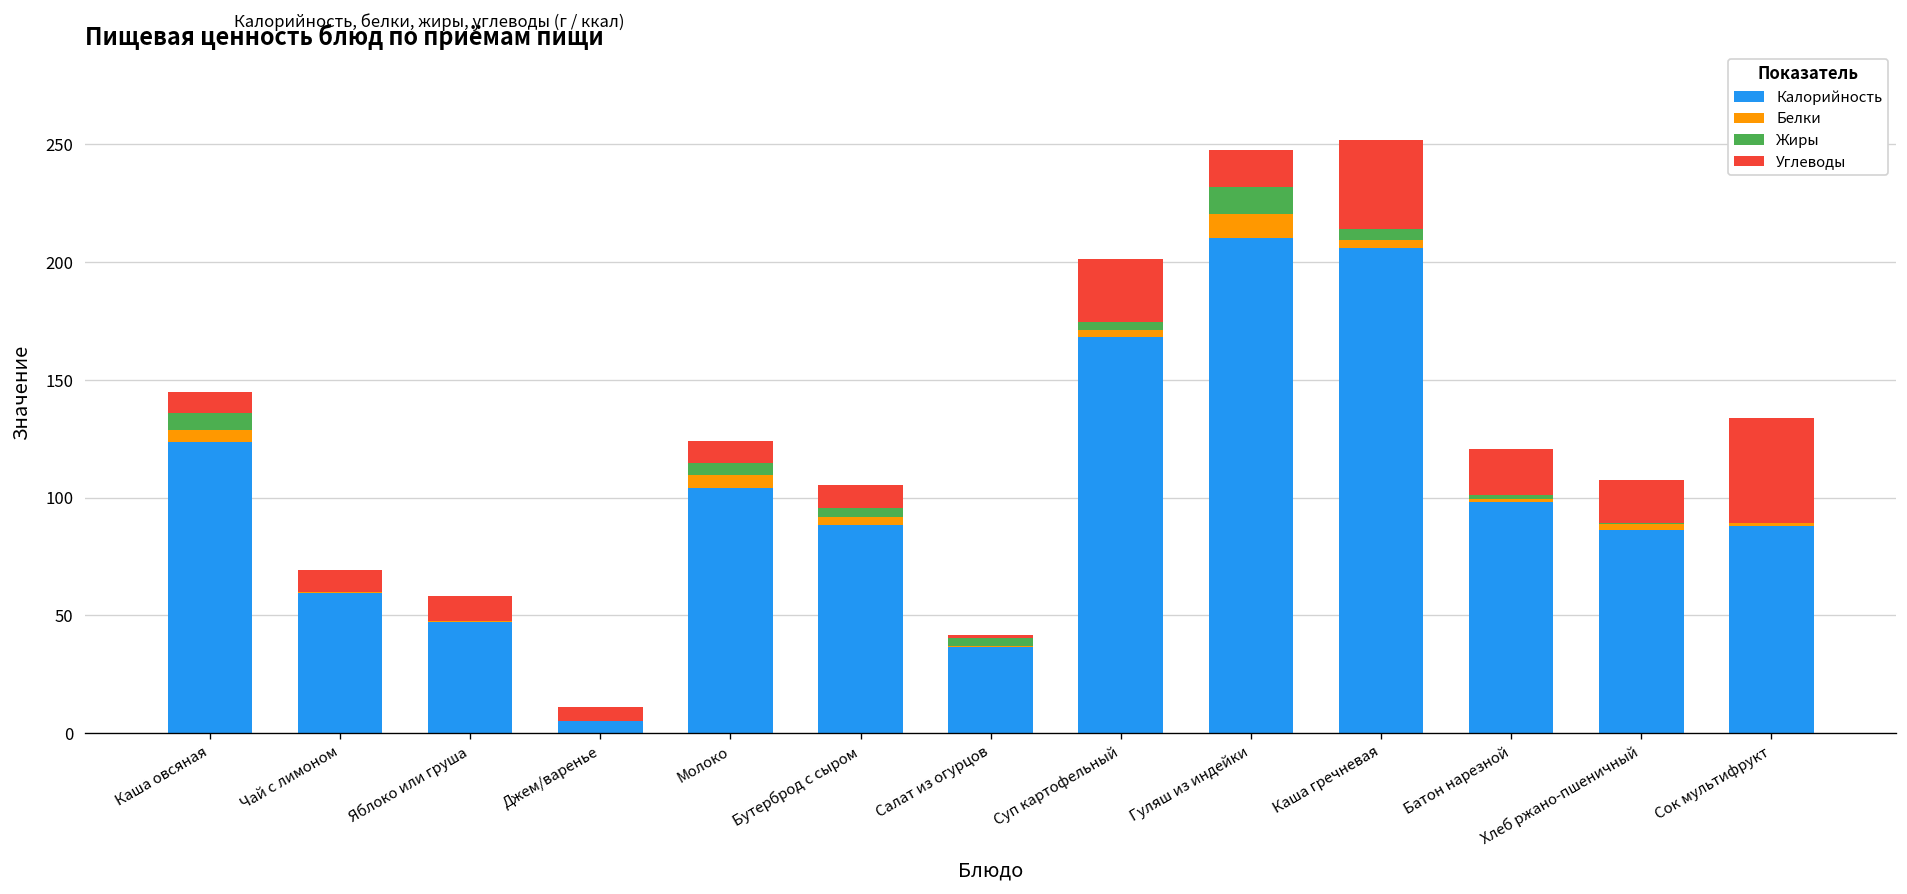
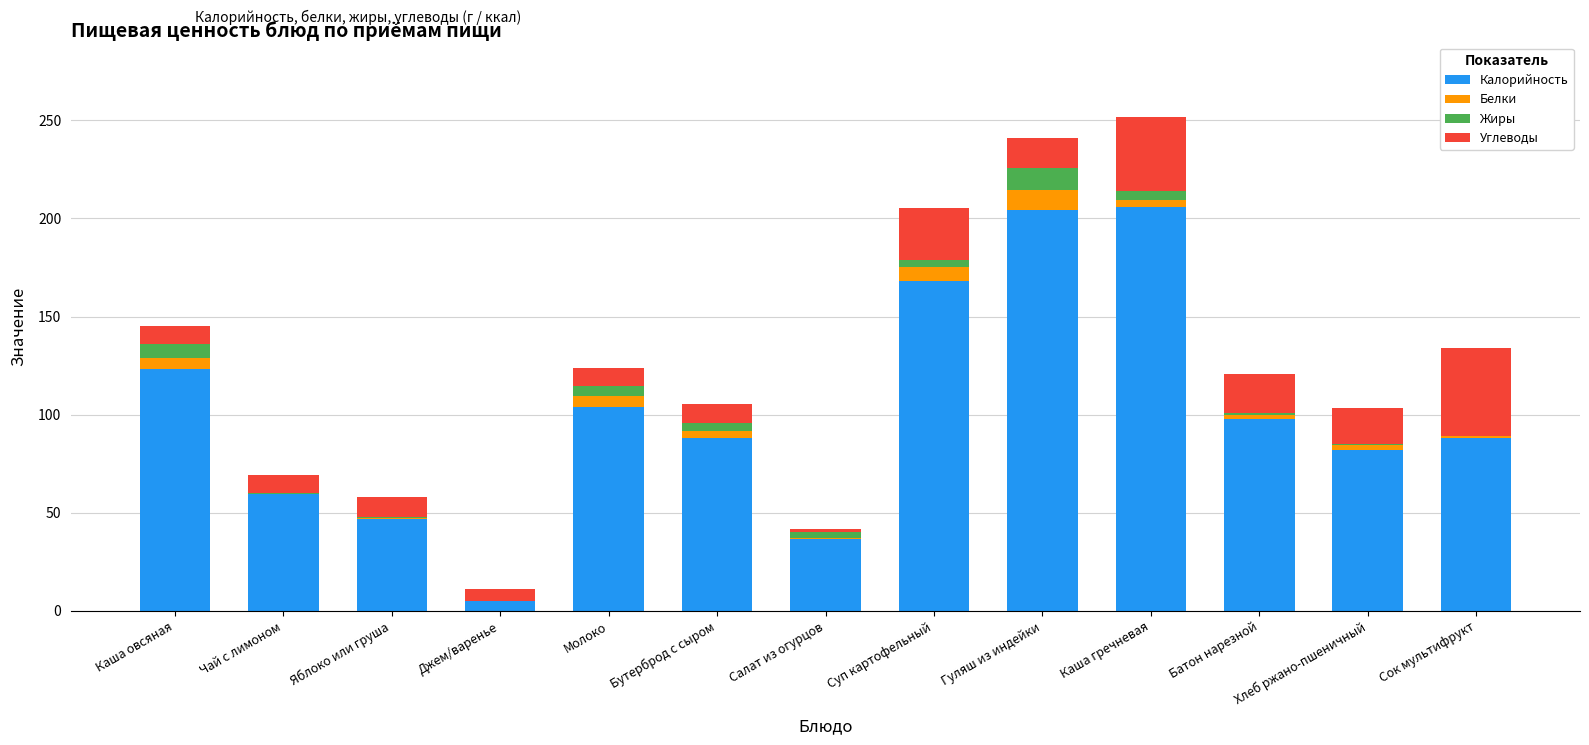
  {
    "Калорийность": {
      "Каша овсяная": 124,
      "Чай с лимоном": 59,
      "Яблоко или груша": 47,
      "Джем/варенье": 5,
      "Молоко": 104,
      "Бутерброд с сыром": 88,
      "Салат из огурцов": 36,
      "Суп картофельный": 168,
-     "Гуляш из индейки": 210,
+     "Гуляш из индейки": 204,
      "Каша гречневая": 206,
      "Батон нарезной": 98,
-     "Хлеб ржано-пшеничный": 86,
+     "Хлеб ржано-пшеничный": 82,
      "Сок мультифрукт": 88
    },
    "Белки": {
      "Каша овсяная": 5,
      "Джем/варенье": 0,
      "Молоко": 6,
      "Бутерброд с сыром": 4,
-     "Суп картофельный": 3,
+     "Суп картофельный": 7,
      "Гуляш из индейки": 10,
      "Каша гречневая": 4,
      "Батон нарезной": 2,
      "Хлеб ржано-пшеничный": 3
    },
    "Жиры": {
      "Каша овсяная": 8,
      "Джем/варенье": 0,
      "Молоко": 5,
      "Бутерброд с сыром": 4,
      "Салат из огурцов": 3,
      "Суп картофельный": 4,
      "Гуляш из индейки": 11,
      "Каша гречневая": 5,
      "Батон нарезной": 1
    },
    "Углеводы": {
      "Каша овсяная": 9,
      "Чай с лимоном": 9,
      "Яблоко или груша": 10,
      "Джем/варенье": 6,
      "Молоко": 9,
      "Бутерброд с сыром": 10,
      "Салат из огурцов": 2,
      "Суп картофельный": 27,
      "Гуляш из индейки": 16,
      "Каша гречневая": 38,
      "Батон нарезной": 20,
      "Хлеб ржано-пшеничный": 18,
      "Сок мультифрукт": 45
    }
  }
